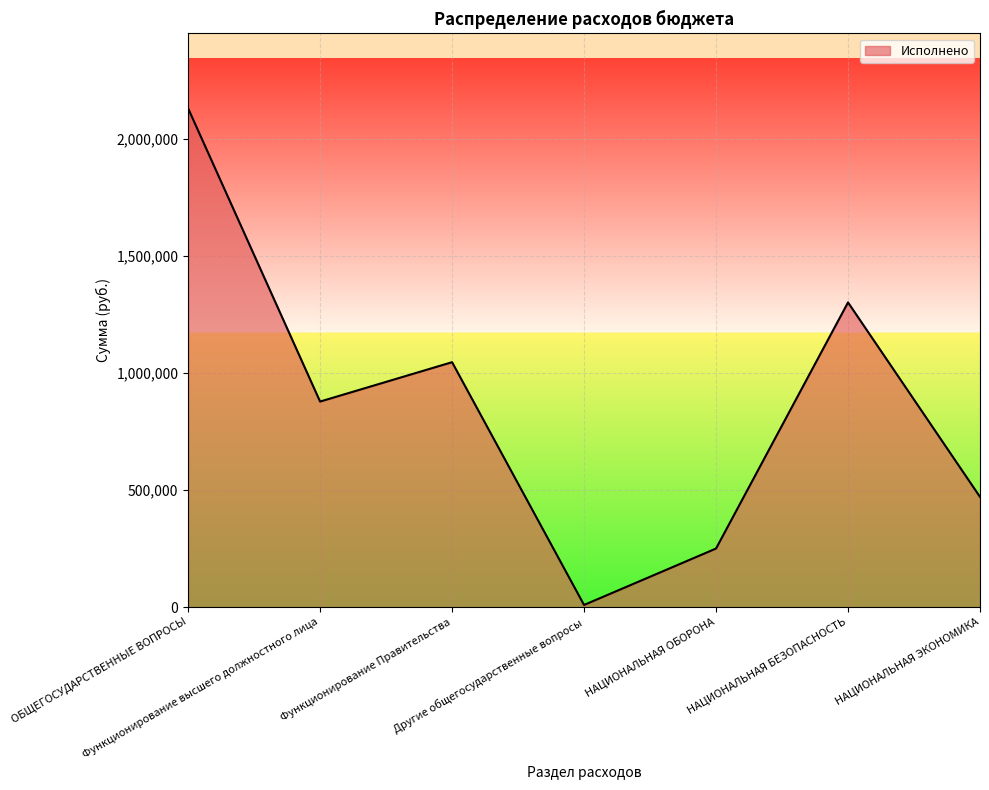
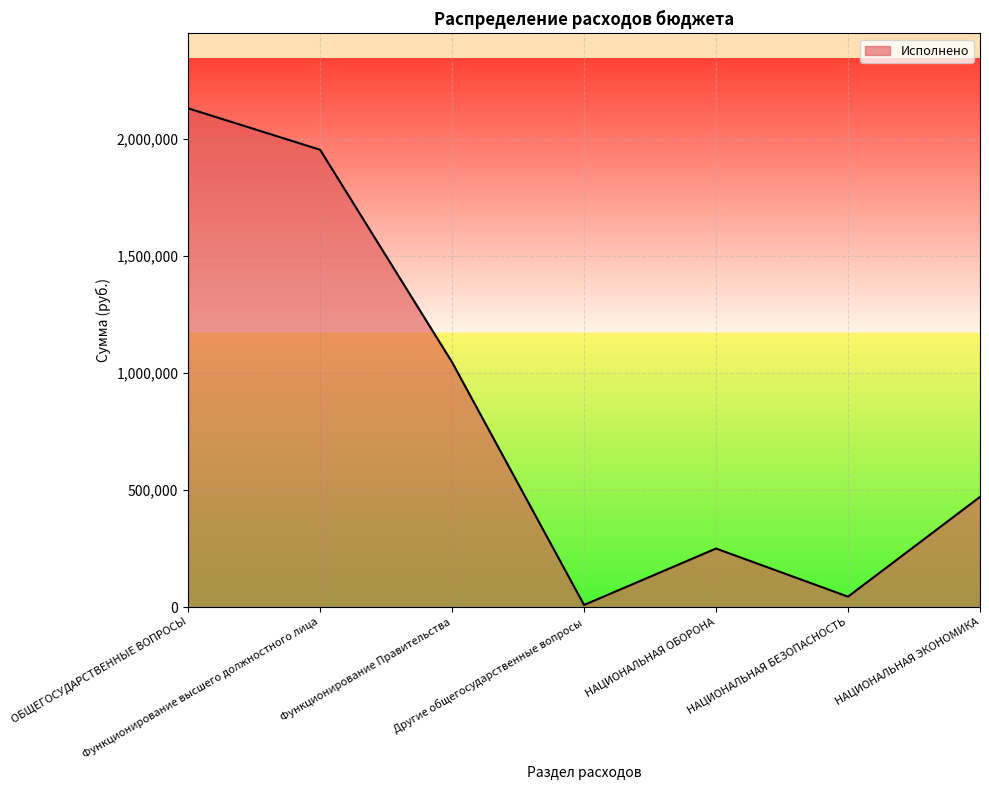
  {
    "ОБЩЕГОСУДАРСТВЕННЫЕ ВОПРОСЫ": "2,130,000",
-   "Функционирование высшего должностного лица": "880,000",
+   "Функционирование высшего должностного лица": "1,950,000",
    "Функционирование Правительства": "1,050,000",
    "Другие общегосударственные вопросы": "10,000",
    "НАЦИОНАЛЬНАЯ ОБОРОНА": "250,000",
-   "НАЦИОНАЛЬНАЯ БЕЗОПАСНОСТЬ": "1,300,000",
+   "НАЦИОНАЛЬНАЯ БЕЗОПАСНОСТЬ": "40,000",
    "НАЦИОНАЛЬНАЯ ЭКОНОМИКА": "470,000"
  }
